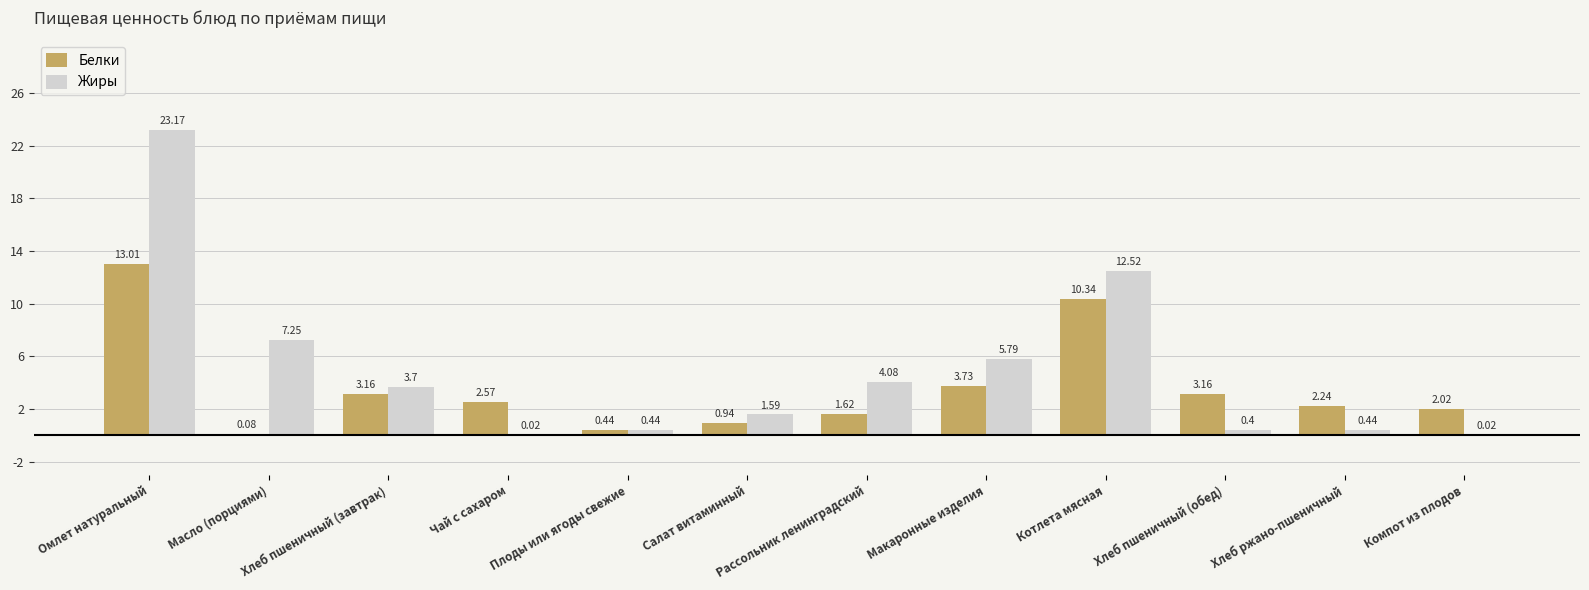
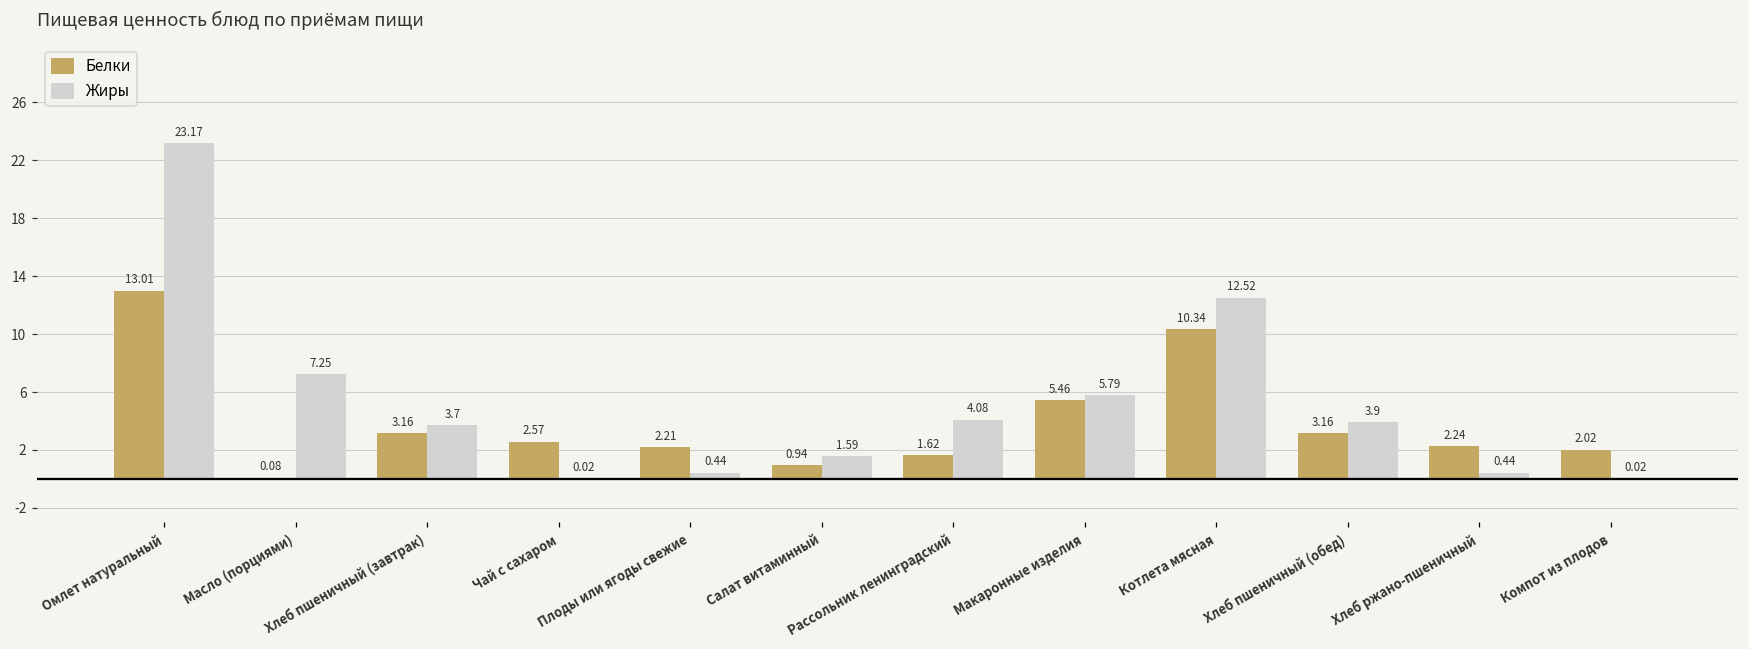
  {
    "Белки": {
      "Омлет натуральный": 13.01,
      "Масло (порциями)": 0.08,
      "Хлеб пшеничный (завтрак)": 3.16,
      "Чай с сахаром": 2.57,
-     "Плоды или ягоды свежие": 0.44,
+     "Плоды или ягоды свежие": 2.21,
      "Салат витаминный": 0.94,
      "Рассольник ленинградский": 1.62,
-     "Макаронные изделия": 3.73,
+     "Макаронные изделия": 5.46,
      "Котлета мясная": 10.34,
      "Хлеб пшеничный (обед)": 3.16,
      "Хлеб ржано-пшеничный": 2.24,
      "Компот из плодов": 2.02
    },
    "Жиры": {
      "Омлет натуральный": 23.17,
      "Масло (порциями)": 7.25,
      "Хлеб пшеничный (завтрак)": 3.7,
      "Чай с сахаром": 0.02,
      "Плоды или ягоды свежие": 0.44,
      "Салат витаминный": 1.59,
      "Рассольник ленинградский": 4.08,
      "Макаронные изделия": 5.79,
      "Котлета мясная": 12.52,
-     "Хлеб пшеничный (обед)": 0.4,
+     "Хлеб пшеничный (обед)": 3.9,
      "Хлеб ржано-пшеничный": 0.44,
      "Компот из плодов": 0.02
    }
  }
